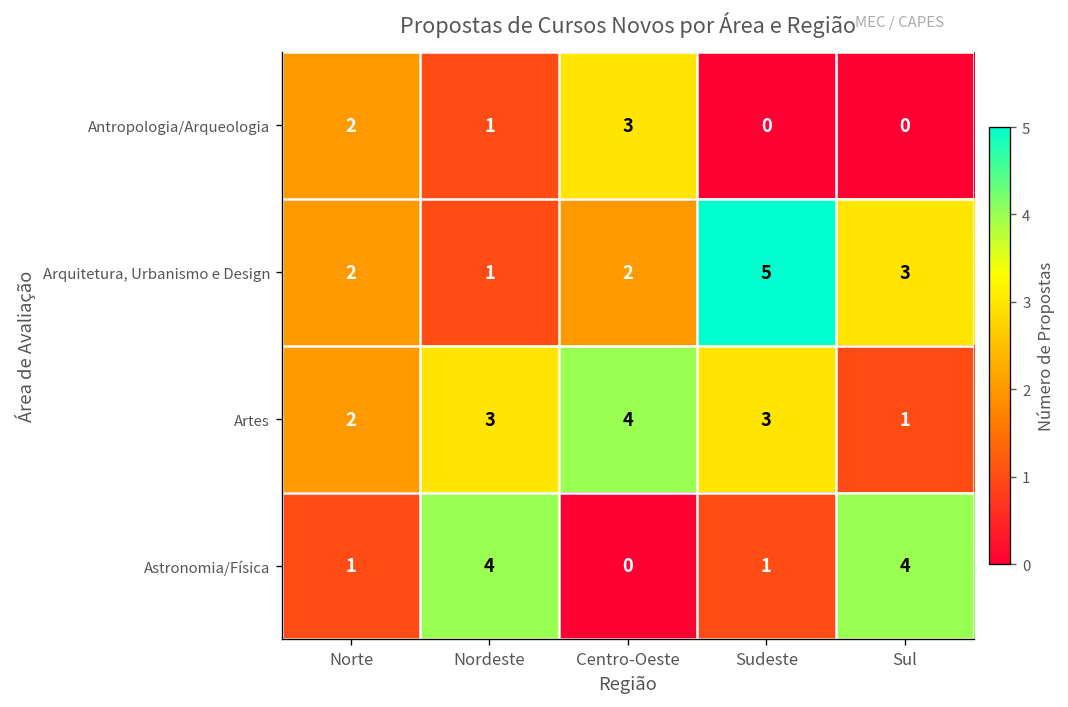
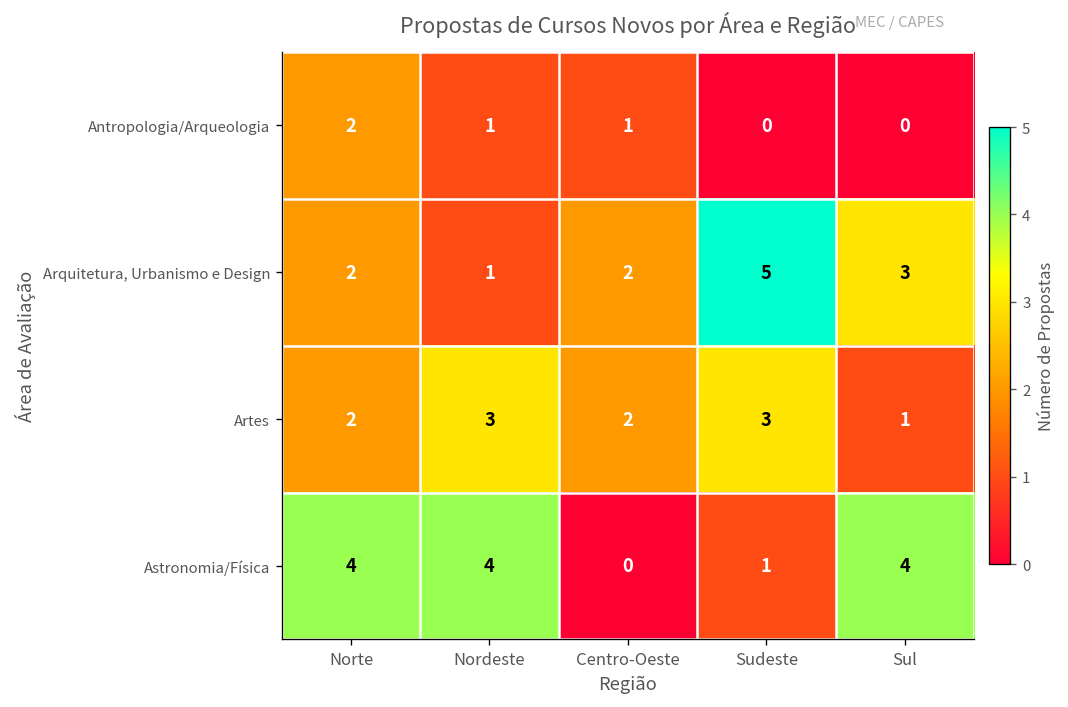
  {
    "Antropologia/Arqueologia": {
      "Norte": 2,
      "Nordeste": 1,
-     "Centro-Oeste": 3,
+     "Centro-Oeste": 1,
      "Sudeste": 0,
      "Sul": 0
    },
    "Arquitetura, Urbanismo e Design": {
      "Norte": 2,
      "Nordeste": 1,
      "Centro-Oeste": 2,
      "Sudeste": 5,
      "Sul": 3
    },
    "Artes": {
      "Norte": 2,
      "Nordeste": 3,
-     "Centro-Oeste": 4,
+     "Centro-Oeste": 2,
      "Sudeste": 3,
      "Sul": 1
    },
    "Astronomia/Física": {
-     "Norte": 1,
+     "Norte": 4,
      "Nordeste": 4,
      "Centro-Oeste": 0,
      "Sudeste": 1,
      "Sul": 4
    }
  }
